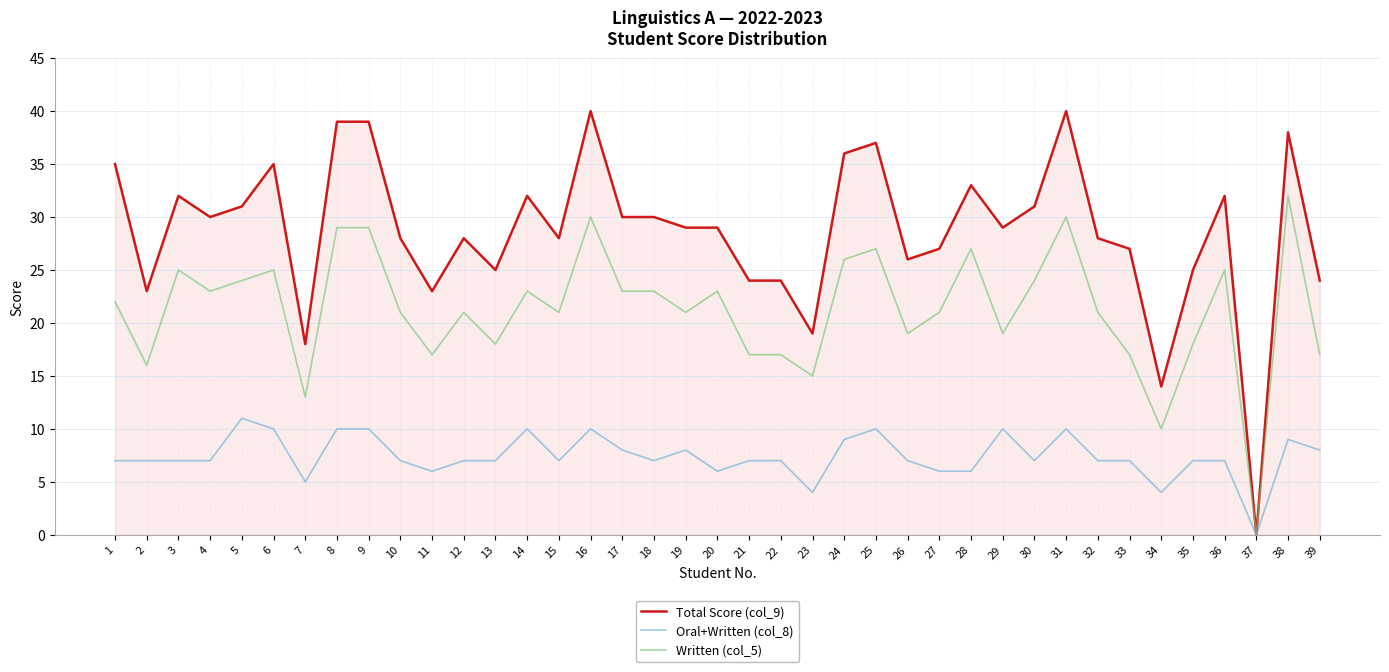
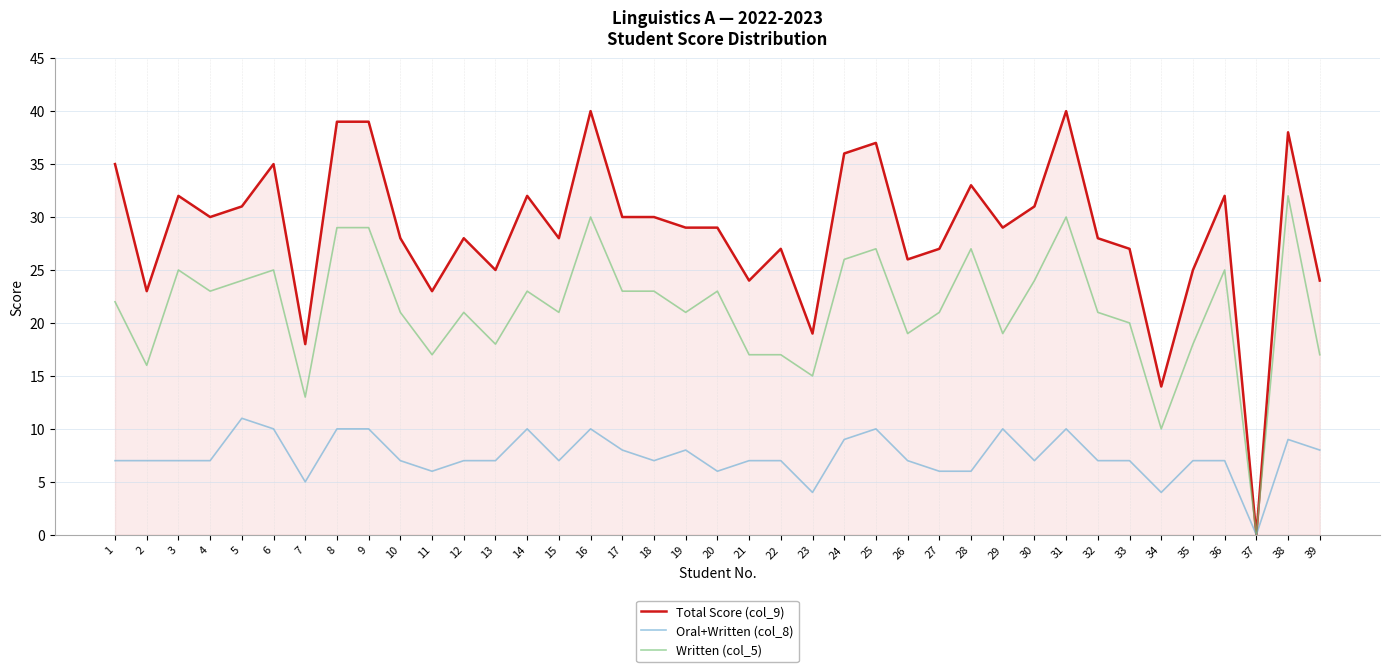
  {
    "Total Score (col_9)": {
      "1": 35,
      "2": 23,
      "3": 32,
      "4": 30,
      "5": 31,
      "6": 35,
      "7": 18,
      "8": 39,
      "9": 39,
      "10": 28,
      "11": 23,
      "12": 28,
      "13": 25,
      "14": 32,
      "15": 28,
      "16": 40,
      "17": 30,
      "18": 30,
      "19": 29,
      "20": 29,
      "21": 24,
-     "22": 24,
+     "22": 27,
      "23": 19,
      "24": 36,
      "25": 37,
      "26": 26,
      "27": 27,
      "28": 33,
      "29": 29,
      "30": 31,
      "31": 40,
      "32": 28,
      "33": 27,
      "34": 14,
      "35": 25,
      "36": 32,
      "38": 38,
      "39": 24
    },
    "Oral+Written (col_8)": {
      "1": 7,
      "2": 7,
      "3": 7,
      "4": 7,
      "5": 11,
      "6": 10,
      "7": 5,
      "8": 10,
      "9": 10,
      "10": 7,
      "11": 6,
      "12": 7,
      "13": 7,
      "14": 10,
      "15": 7,
      "16": 10,
      "17": 8,
      "18": 7,
      "19": 8,
      "20": 6,
      "21": 7,
      "22": 7,
      "23": 4,
      "24": 9,
      "25": 10,
      "26": 7,
      "27": 6,
      "28": 6,
      "29": 10,
      "30": 7,
      "31": 10,
      "32": 7,
      "33": 7,
      "34": 4,
      "35": 7,
      "36": 7,
      "38": 9,
      "39": 8
    },
    "Written (col_5)": {
      "1": 22,
      "2": 16,
      "3": 25,
      "4": 23,
      "5": 24,
      "6": 25,
      "7": 13,
      "8": 29,
      "9": 29,
      "10": 21,
      "11": 17,
      "12": 21,
      "13": 18,
      "14": 23,
      "15": 21,
      "16": 30,
      "17": 23,
      "18": 23,
      "19": 21,
      "20": 23,
      "21": 17,
      "22": 17,
      "23": 15,
      "24": 26,
      "25": 27,
      "26": 19,
      "27": 21,
      "28": 27,
      "29": 19,
      "30": 24,
      "31": 30,
      "32": 21,
-     "33": 17,
+     "33": 20,
      "34": 10,
      "35": 18,
      "36": 25,
      "38": 32,
      "39": 17
    }
  }
